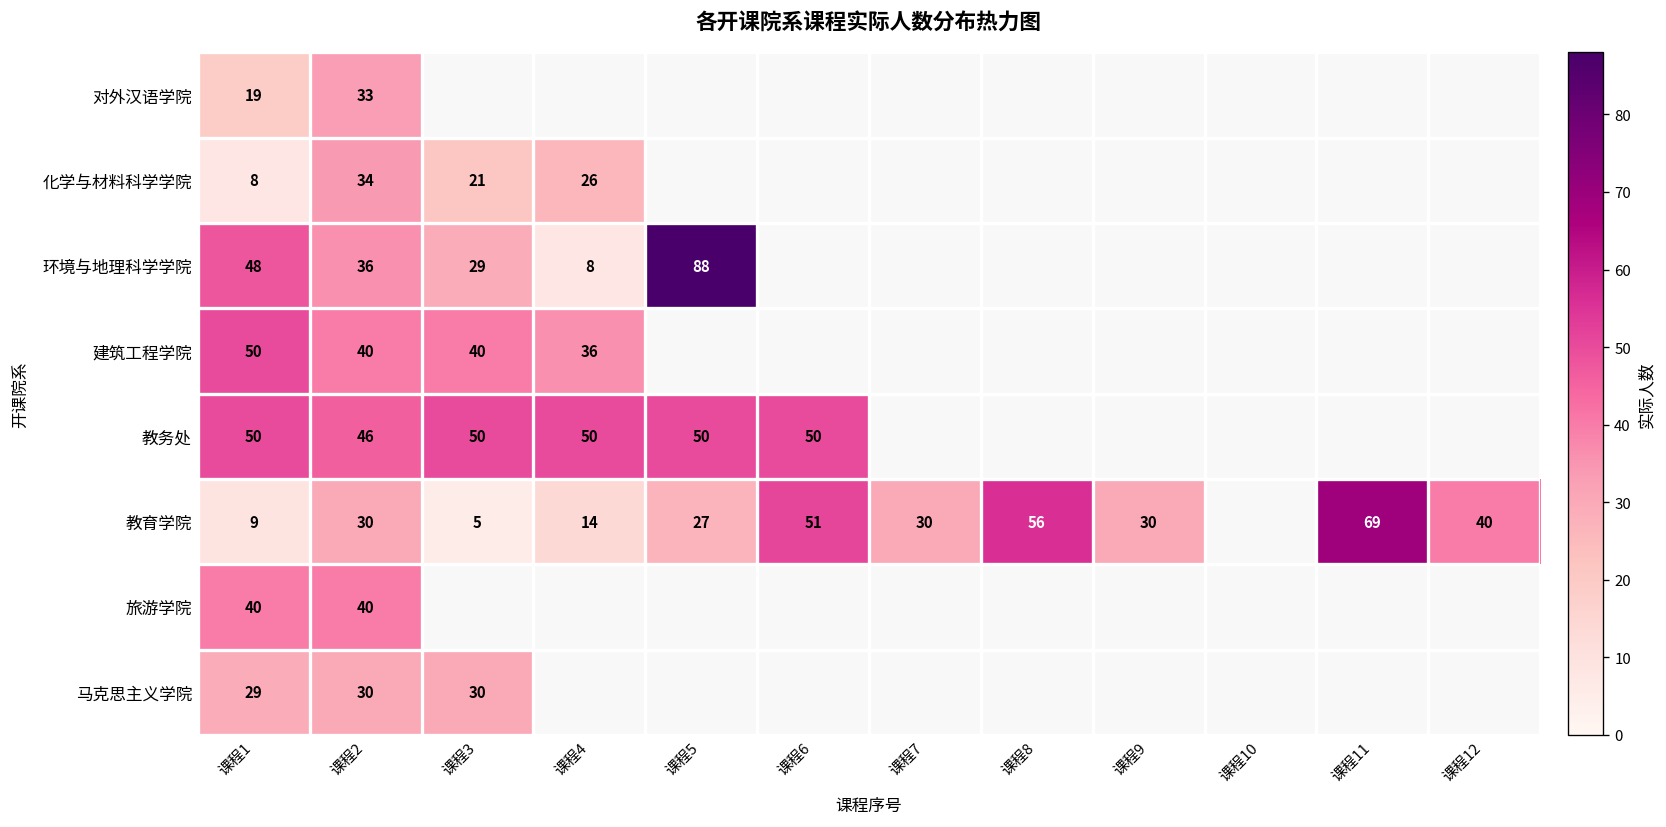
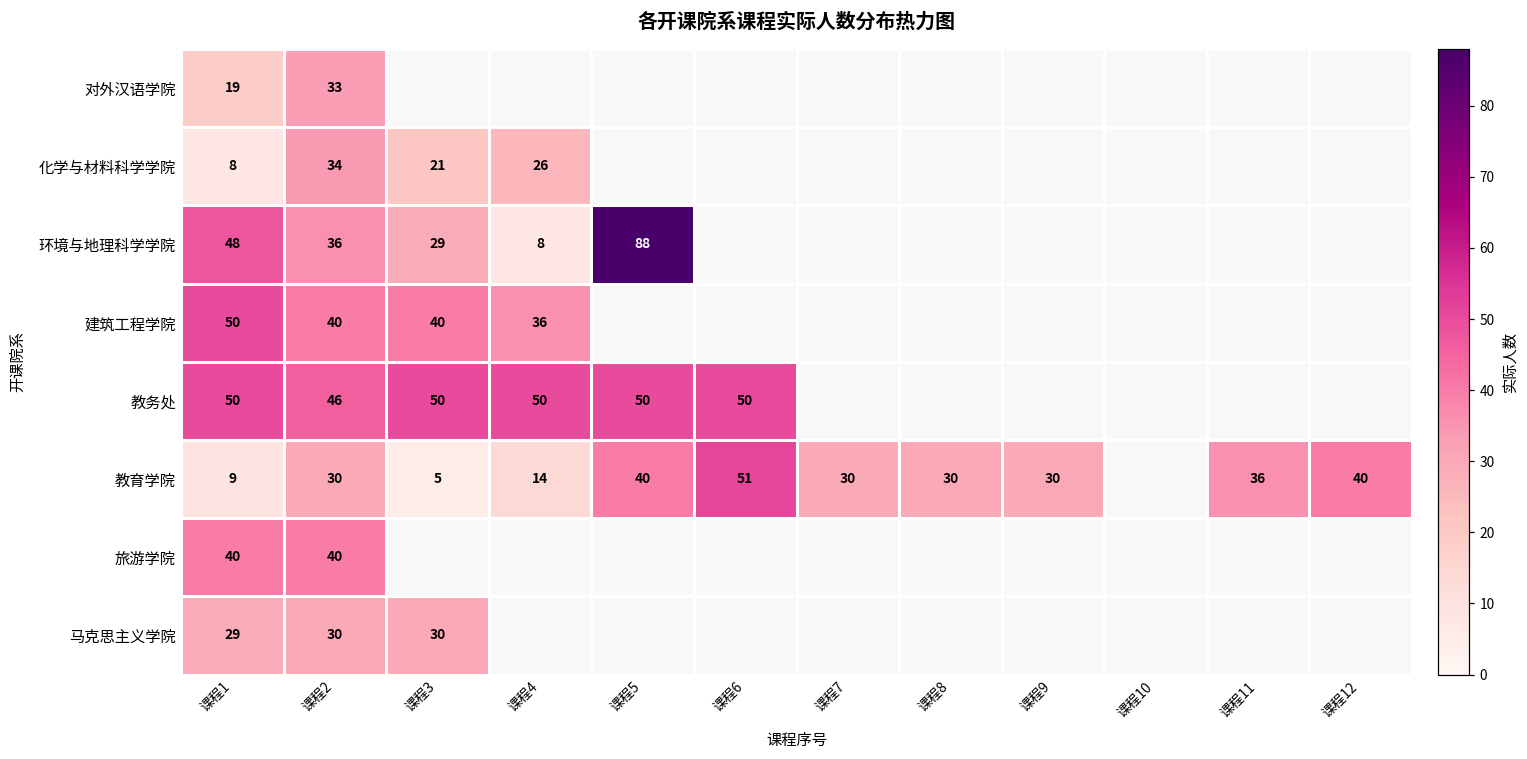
  {
    "对外汉语学院": {
      "课程1": 19,
      "课程2": 33
    },
    "化学与材料科学学院": {
      "课程1": 8,
      "课程2": 34,
      "课程3": 21,
      "课程4": 26
    },
    "环境与地理科学学院": {
      "课程1": 48,
      "课程2": 36,
      "课程3": 29,
      "课程4": 8,
      "课程5": 88
    },
    "建筑工程学院": {
      "课程1": 50,
      "课程2": 40,
      "课程3": 40,
      "课程4": 36
    },
    "教务处": {
      "课程1": 50,
      "课程2": 46,
      "课程3": 50,
      "课程4": 50,
      "课程5": 50,
      "课程6": 50
    },
    "教育学院": {
      "课程1": 9,
      "课程2": 30,
      "课程3": 5,
      "课程4": 14,
-     "课程5": 27,
+     "课程5": 40,
      "课程6": 51,
      "课程7": 30,
-     "课程8": 56,
+     "课程8": 30,
      "课程9": 30,
-     "课程11": 69,
+     "课程11": 36,
      "课程12": 40
    },
    "旅游学院": {
      "课程1": 40,
      "课程2": 40
    },
    "马克思主义学院": {
      "课程1": 29,
      "课程2": 30,
      "课程3": 30
    }
  }
